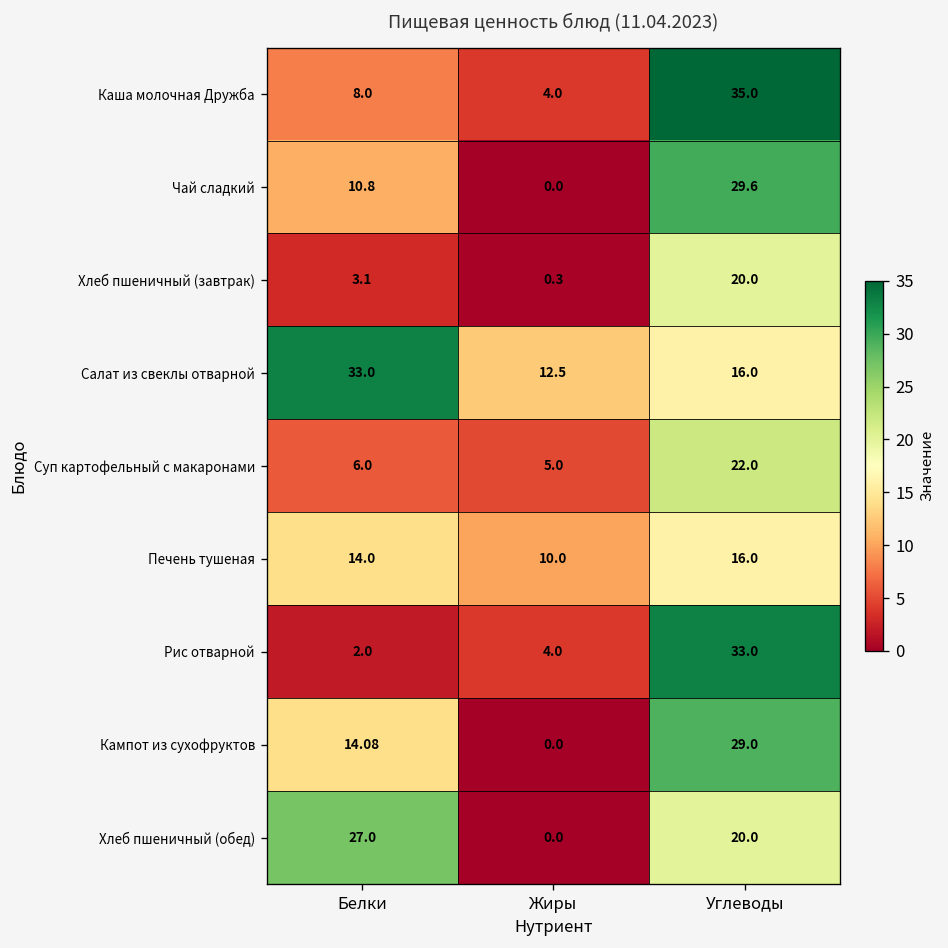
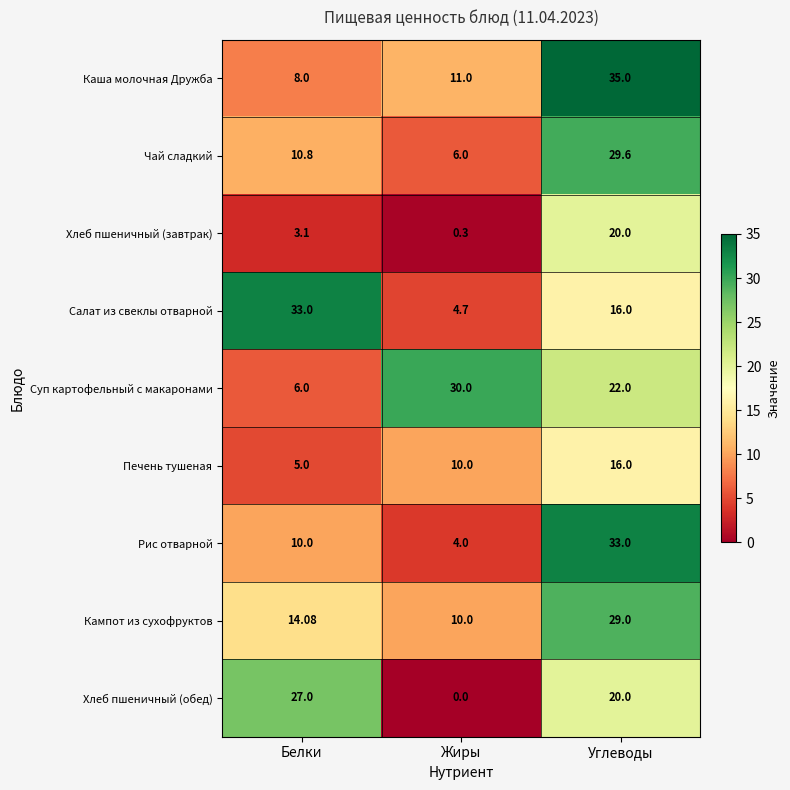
  {
    "Каша молочная Дружба": {
      "Белки": 8.0,
-     "Жиры": 4.0,
+     "Жиры": 11.0,
      "Углеводы": 35.0
    },
    "Чай сладкий": {
      "Белки": 10.8,
-     "Жиры": 0.0,
+     "Жиры": 6.0,
      "Углеводы": 29.6
    },
    "Хлеб пшеничный (завтрак)": {
      "Белки": 3.1,
      "Жиры": 0.3,
      "Углеводы": 20.0
    },
    "Салат из свеклы отварной": {
      "Белки": 33.0,
-     "Жиры": 12.5,
+     "Жиры": 4.7,
      "Углеводы": 16.0
    },
    "Суп картофельный с макаронами": {
      "Белки": 6.0,
-     "Жиры": 5.0,
+     "Жиры": 30.0,
      "Углеводы": 22.0
    },
    "Печень тушеная": {
-     "Белки": 14.0,
+     "Белки": 5.0,
      "Жиры": 10.0,
      "Углеводы": 16.0
    },
    "Рис отварной": {
-     "Белки": 2.0,
+     "Белки": 10.0,
      "Жиры": 4.0,
      "Углеводы": 33.0
    },
    "Кампот из сухофруктов": {
      "Белки": 14.08,
-     "Жиры": 0.0,
+     "Жиры": 10.0,
      "Углеводы": 29.0
    },
    "Хлеб пшеничный (обед)": {
      "Белки": 27.0,
      "Жиры": 0.0,
      "Углеводы": 20.0
    }
  }
